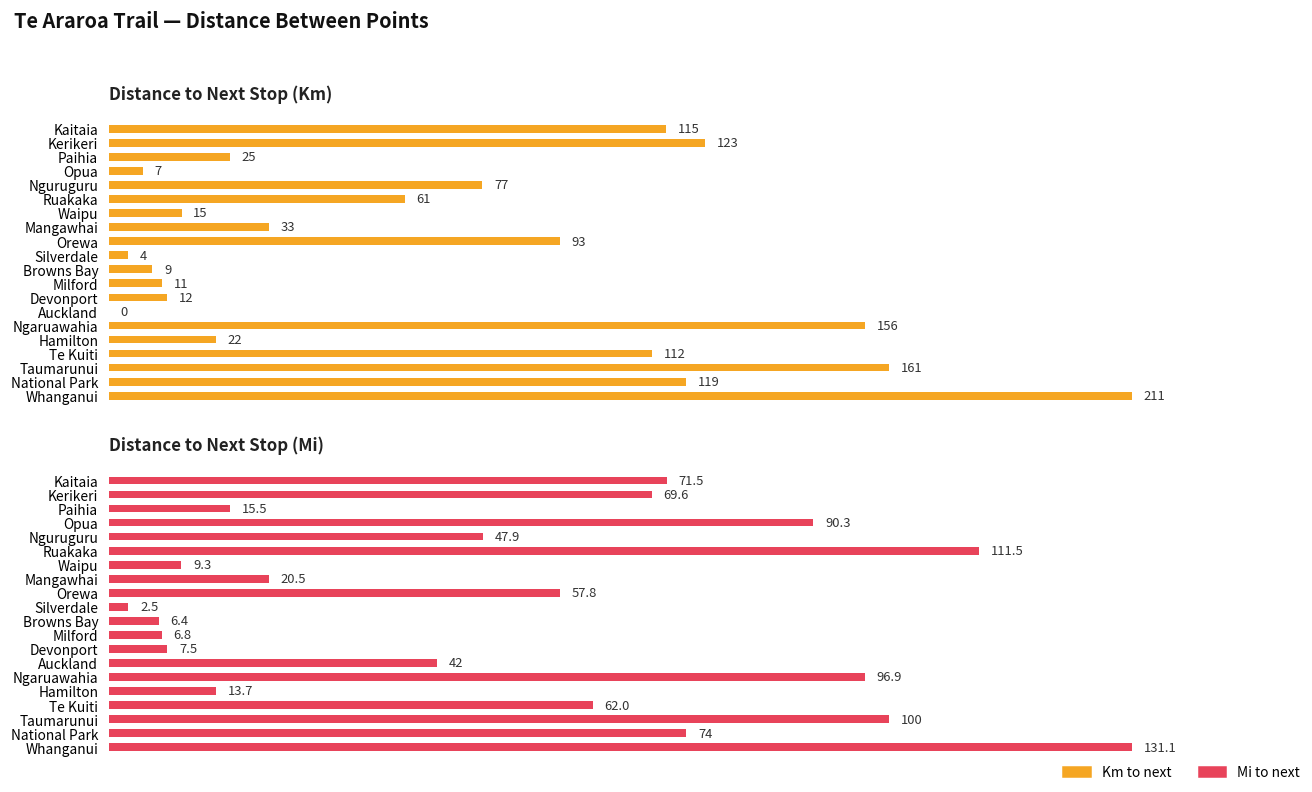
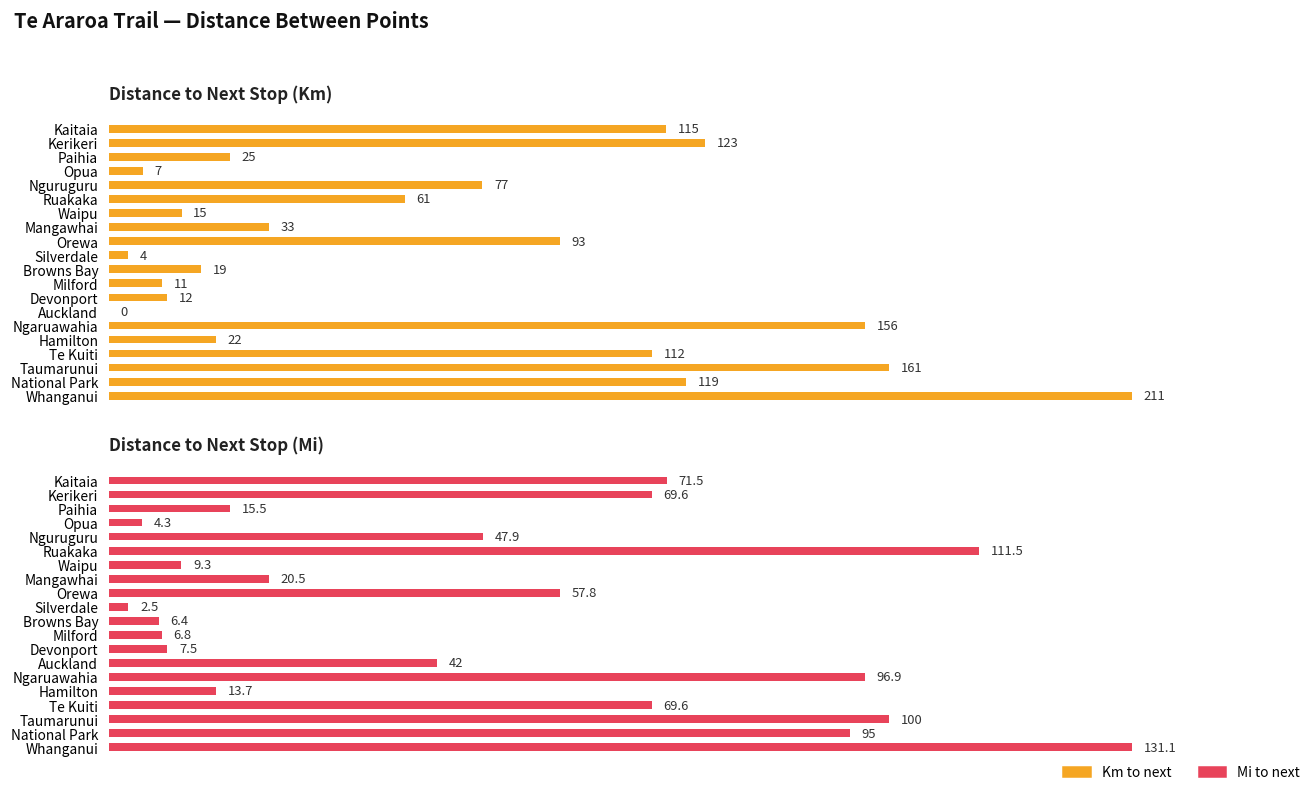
  {
    "Distance to Next Stop (Km)": {
      "Kaitaia": 115,
      "Kerikeri": 123,
      "Paihia": 25,
      "Opua": 7,
      "Nguruguru": 77,
      "Ruakaka": 61,
      "Waipu": 15,
      "Mangawhai": 33,
      "Orewa": 93,
      "Silverdale": 4,
-     "Browns Bay": 9,
+     "Browns Bay": 19,
      "Milford": 11,
      "Devonport": 12,
      "Auckland": 0,
      "Ngaruawahia": 156,
      "Hamilton": 22,
      "Te Kuiti": 112,
      "Taumarunui": 161,
      "National Park": 119,
      "Whanganui": 211
    },
    "Distance to Next Stop (Mi)": {
      "Kaitaia": 71.5,
      "Kerikeri": 69.6,
      "Paihia": 15.5,
-     "Opua": 90.3,
+     "Opua": 4.3,
      "Nguruguru": 47.9,
      "Ruakaka": 111.5,
      "Waipu": 9.3,
      "Mangawhai": 20.5,
      "Orewa": 57.8,
      "Silverdale": 2.5,
      "Browns Bay": 6.4,
      "Milford": 6.8,
      "Devonport": 7.5,
      "Auckland": 42,
      "Ngaruawahia": 96.9,
      "Hamilton": 13.7,
-     "Te Kuiti": 62.0,
+     "Te Kuiti": 69.6,
      "Taumarunui": 100,
-     "National Park": 74,
+     "National Park": 95,
      "Whanganui": 131.1
    }
  }
